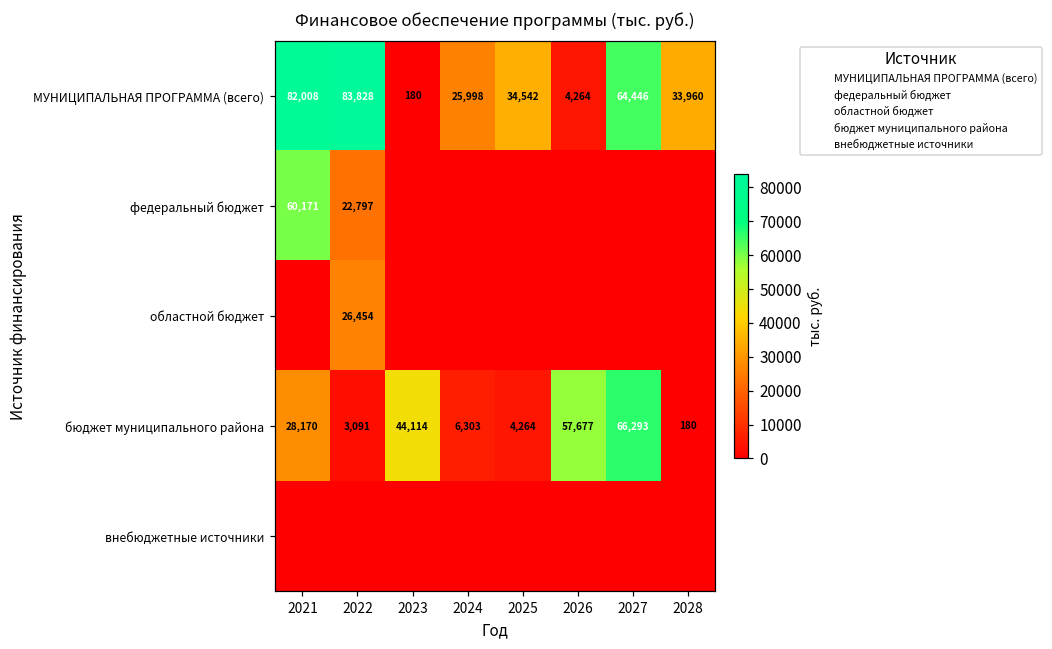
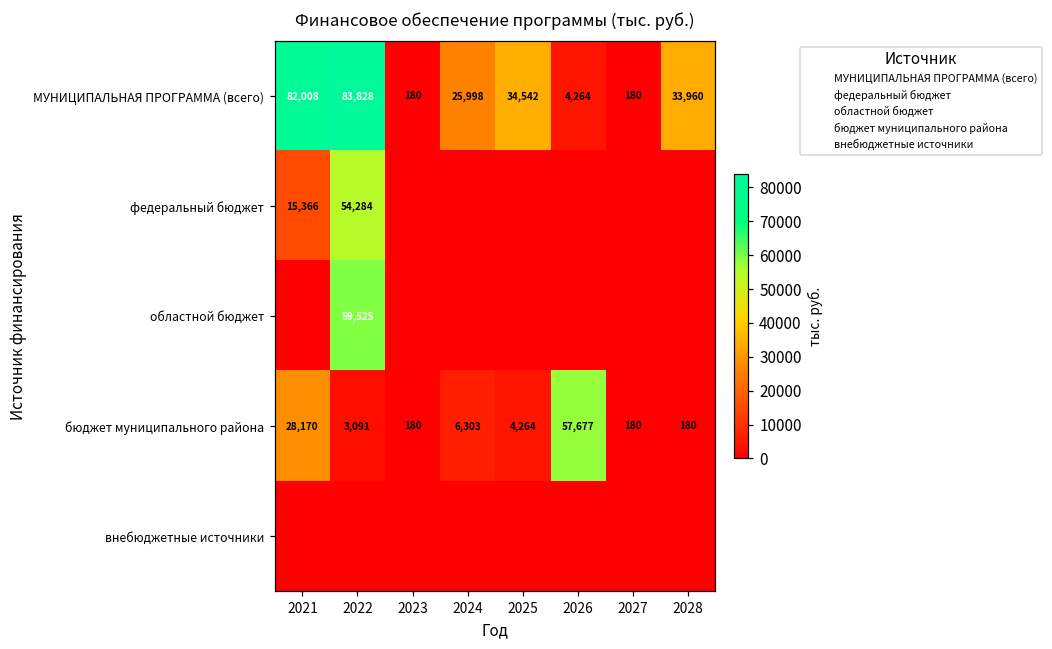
  {
    "МУНИЦИПАЛЬНАЯ ПРОГРАММА (всего)": {
      "2021": "82,008",
      "2022": "83,828",
      "2023": "180",
      "2024": "25,998",
      "2025": "34,542",
      "2026": "4,264",
-     "2027": "64,446",
+     "2027": "180",
      "2028": "33,960"
    },
    "федеральный бюджет": {
-     "2021": "60,171",
-     "2022": "22,797"
+     "2021": "15,366",
+     "2022": "54,284"
    },
    "областной бюджет": {
-     "2022": "26,454"
+     "2022": "59,525"
    },
    "бюджет муниципального района": {
      "2021": "28,170",
      "2022": "3,091",
-     "2023": "44,114",
+     "2023": "180",
      "2024": "6,303",
      "2025": "4,264",
      "2026": "57,677",
-     "2027": "66,293",
+     "2027": "180",
      "2028": "180"
    }
  }
